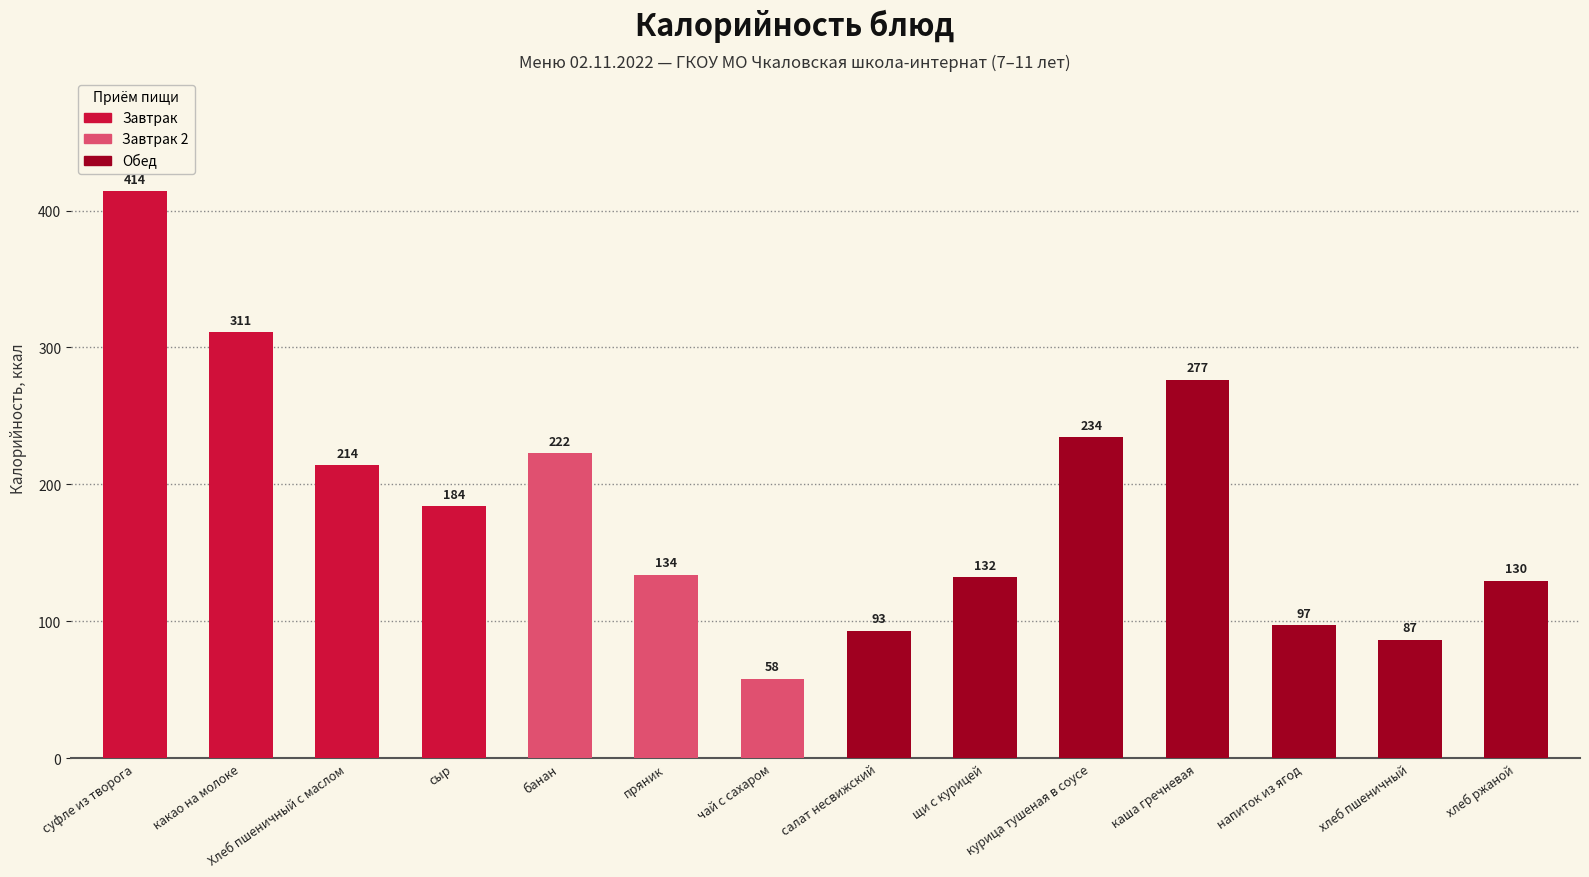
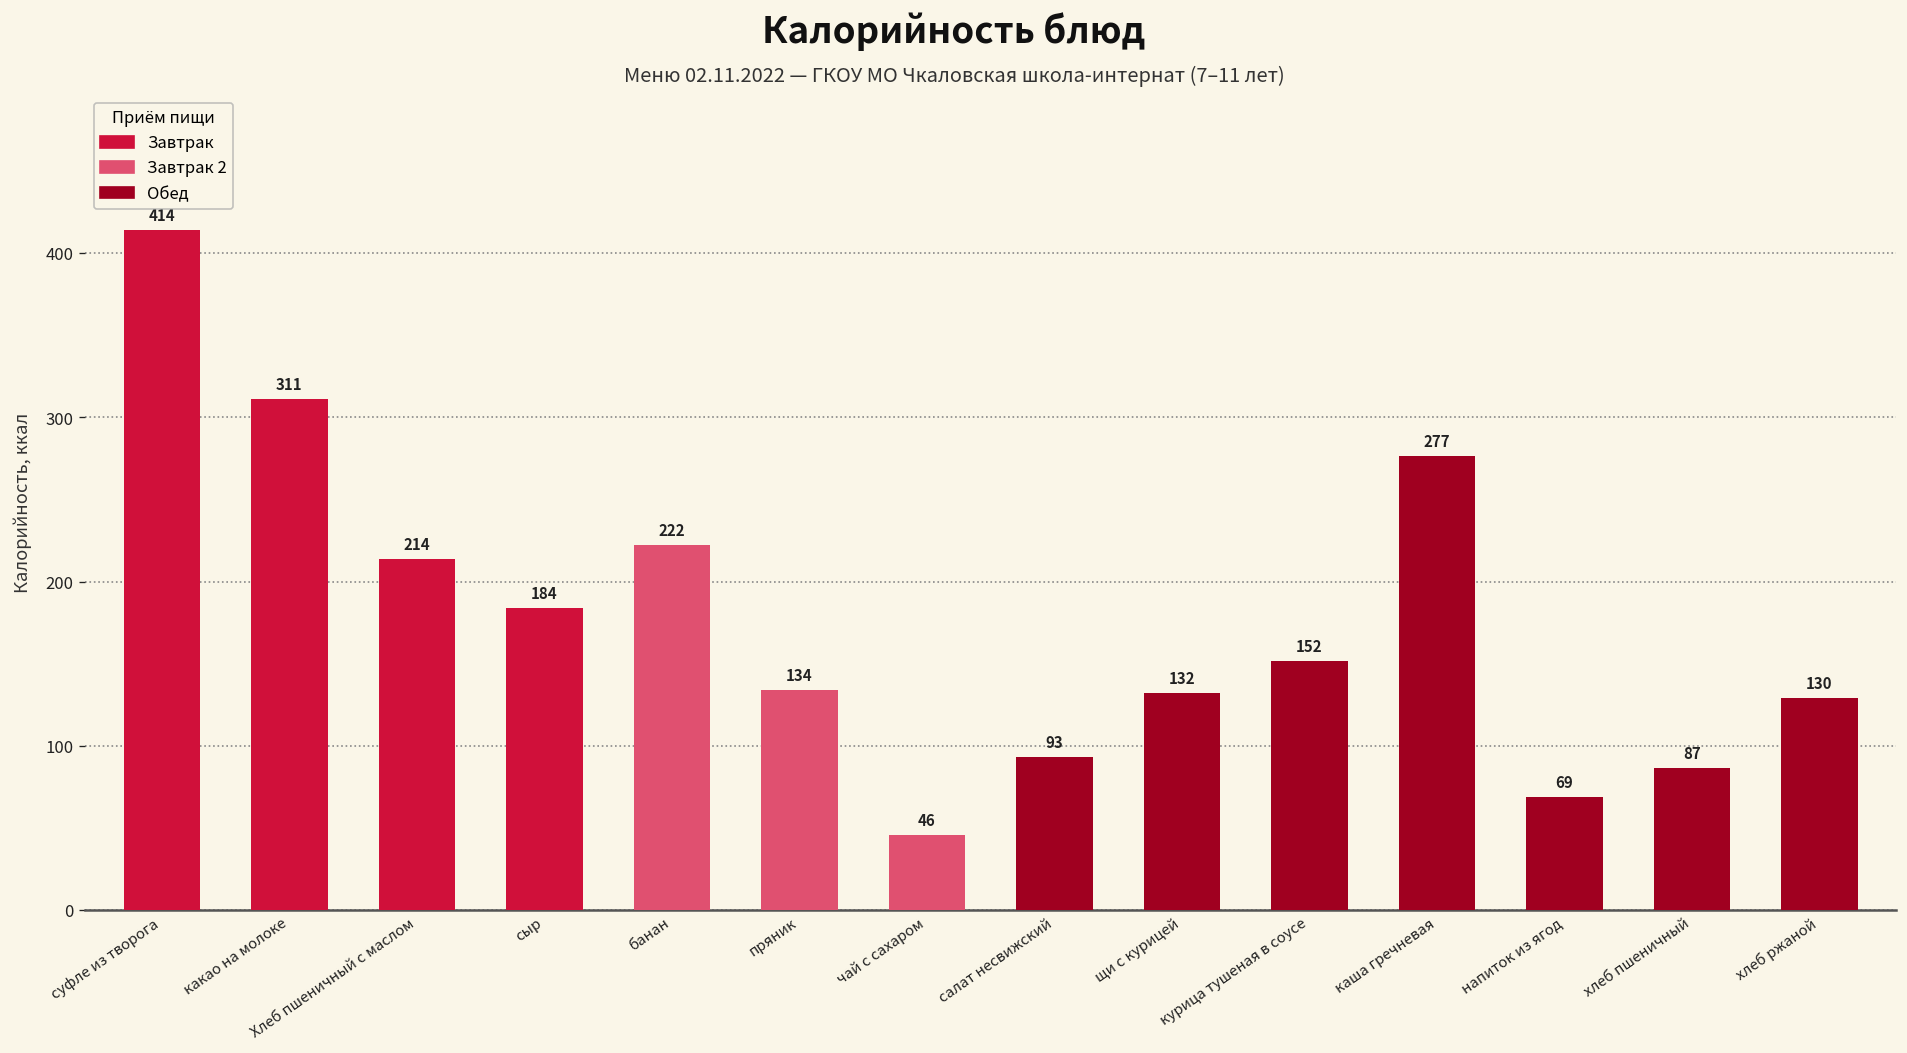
  {
    "какао на молоке": 311,
    "Хлеб пшеничный с маслом": 214,
    "сыр": 184,
    "банан": 222,
    "пряник": 134,
-   "чай с сахаром": 58,
+   "чай с сахаром": 46,
    "салат несвижский": 93,
    "щи с курицей": 132,
-   "курица тушеная в соусе": 234,
+   "курица тушеная в соусе": 152,
    "каша гречневая": 277,
-   "напиток из ягод": 97,
+   "напиток из ягод": 69,
    "хлеб пшеничный": 87,
    "хлеб ржаной": 130
  }
